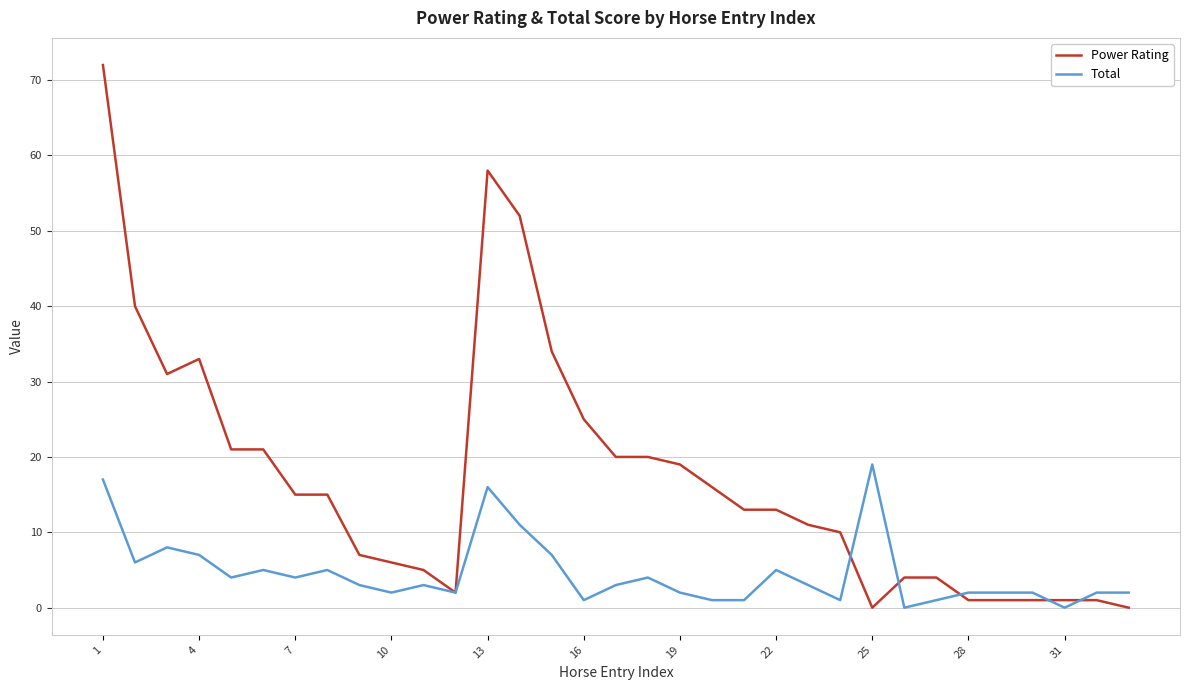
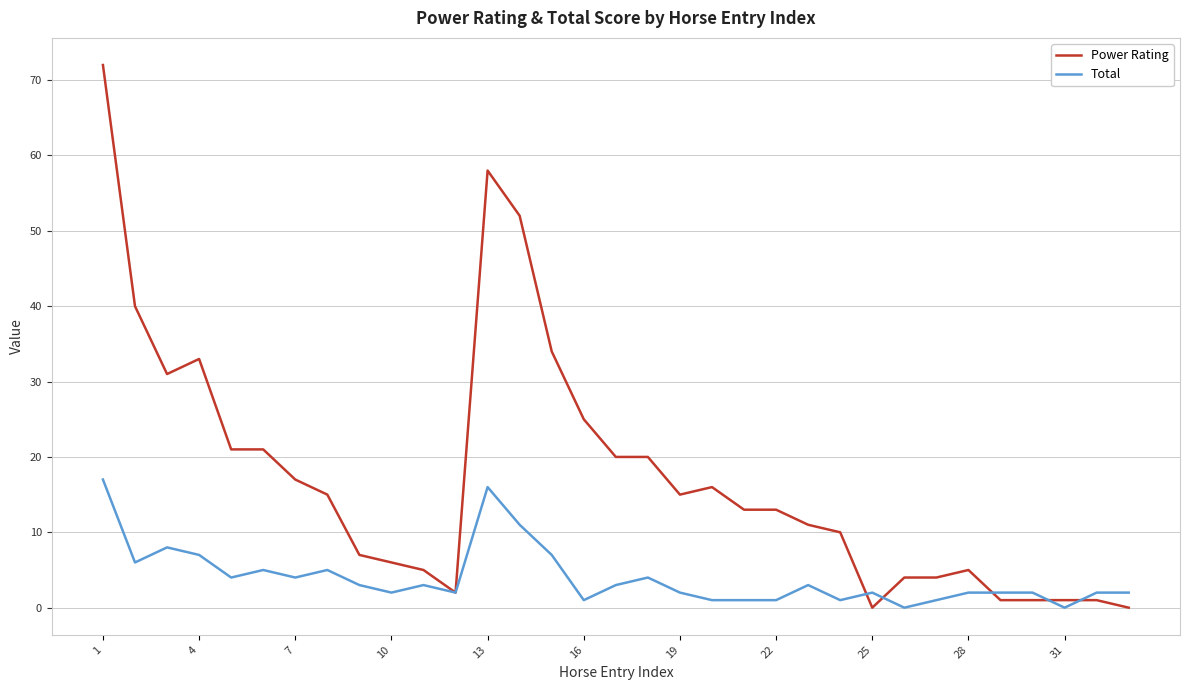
  {
    "Power Rating": {
      "1": 72,
      "4": 33,
-     "7": 15,
+     "7": 17,
      "10": 6,
      "13": 58,
      "16": 25,
-     "19": 19,
+     "19": 15,
      "22": 13,
      "25": 0,
-     "28": 1,
+     "28": 5,
      "31": 1
    },
    "Total": {
      "1": 17,
      "4": 7,
      "7": 4,
      "10": 2,
      "13": 16,
      "16": 1,
      "19": 2,
-     "22": 5,
-     "25": 19,
+     "22": 1,
+     "25": 2,
      "28": 2,
      "31": 0
    }
  }
